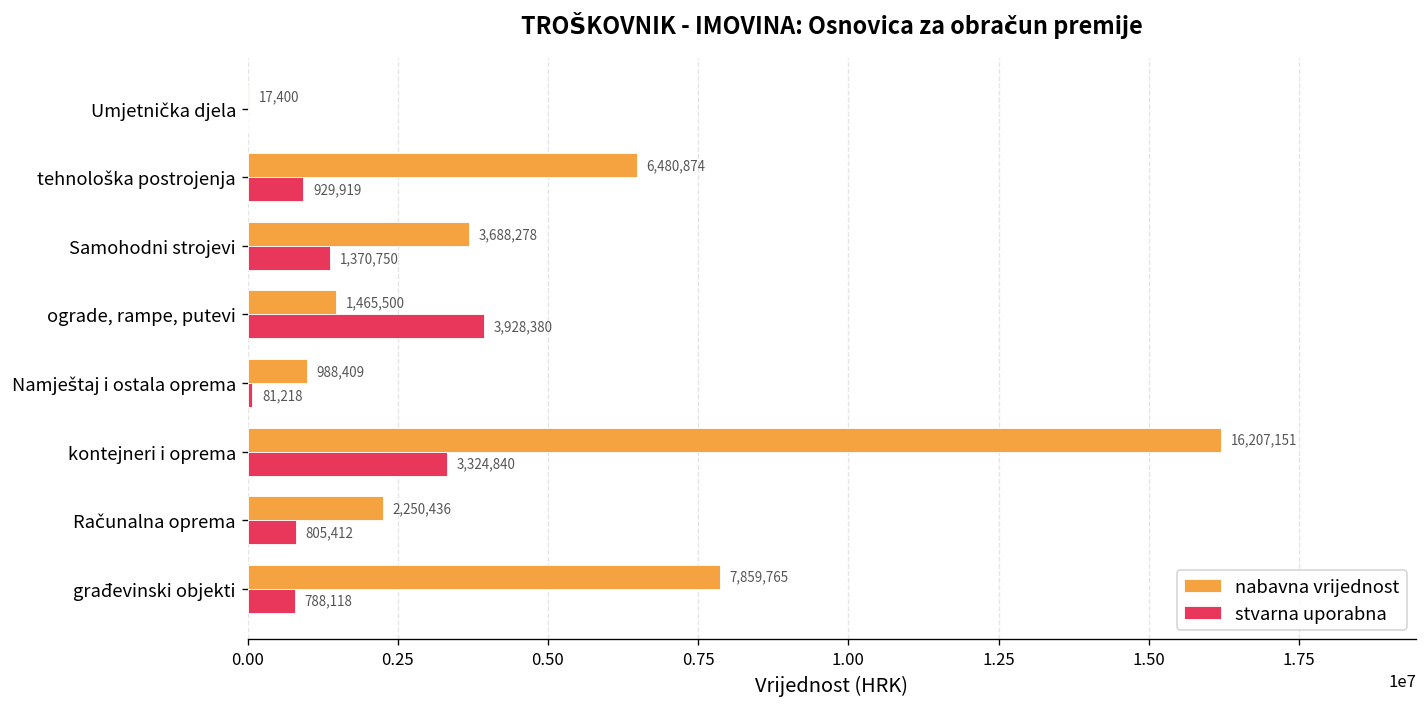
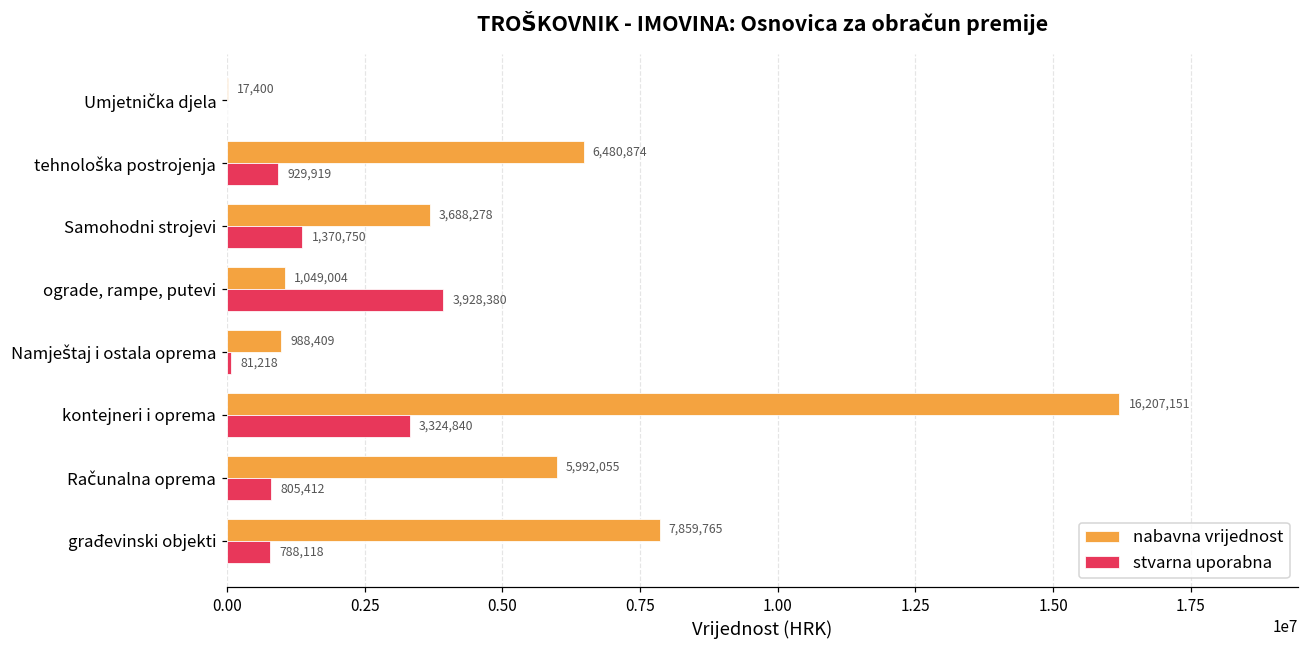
  {
    "nabavna vrijednost": {
      "Umjetnička djela": "17,400",
      "tehnološka postrojenja": "6,480,874",
      "Samohodni strojevi": "3,688,278",
-     "ograde, rampe, putevi": "1,465,500",
+     "ograde, rampe, putevi": "1,049,004",
      "Namještaj i ostala oprema": "988,409",
      "kontejneri i oprema": "16,207,151",
-     "Računalna oprema": "2,250,436",
+     "Računalna oprema": "5,992,055",
      "građevinski objekti": "7,859,765"
    },
    "stvarna uporabna": {
      "tehnološka postrojenja": "929,919",
      "Samohodni strojevi": "1,370,750",
      "ograde, rampe, putevi": "3,928,380",
      "Namještaj i ostala oprema": "81,218",
      "kontejneri i oprema": "3,324,840",
      "Računalna oprema": "805,412",
      "građevinski objekti": "788,118"
    }
  }
